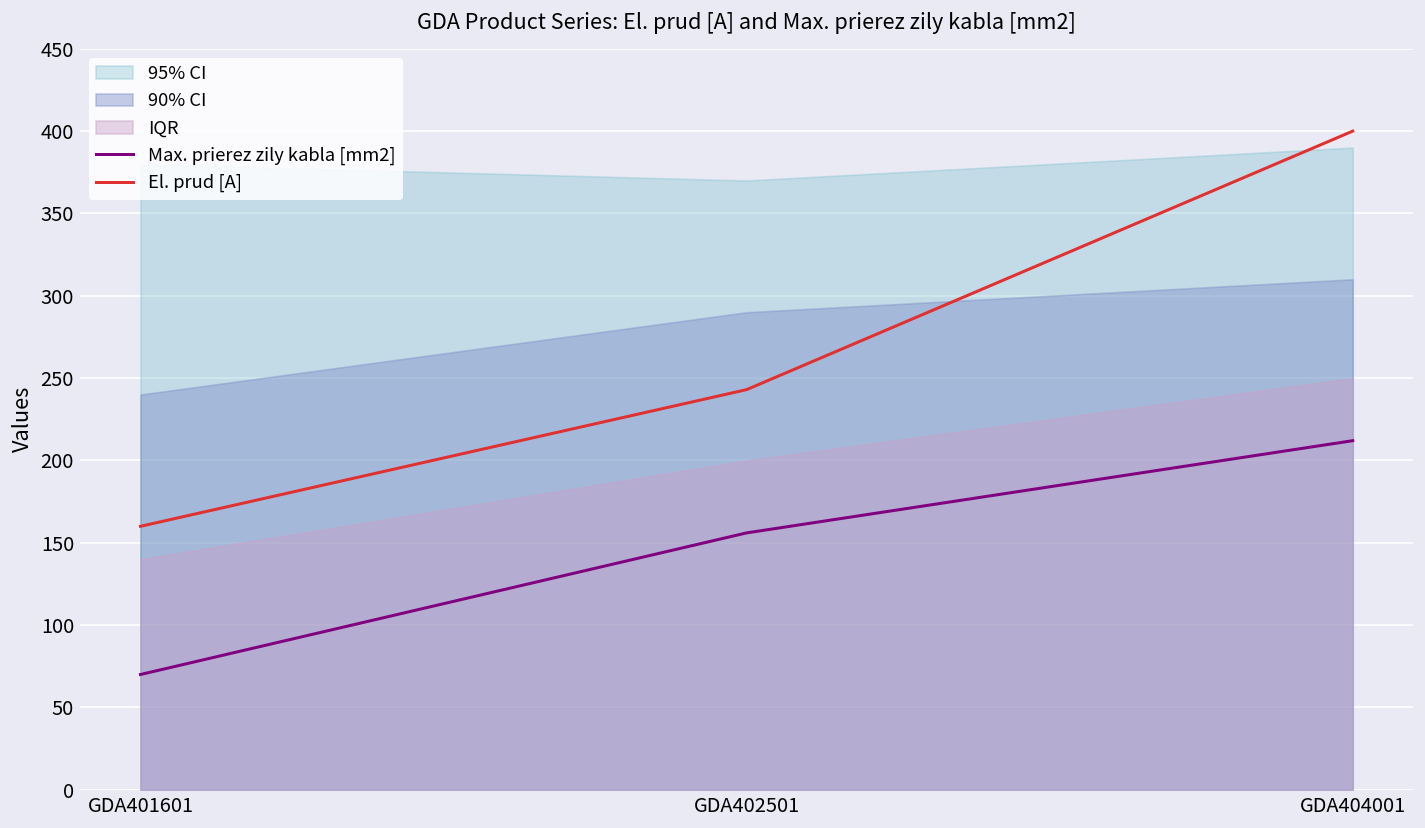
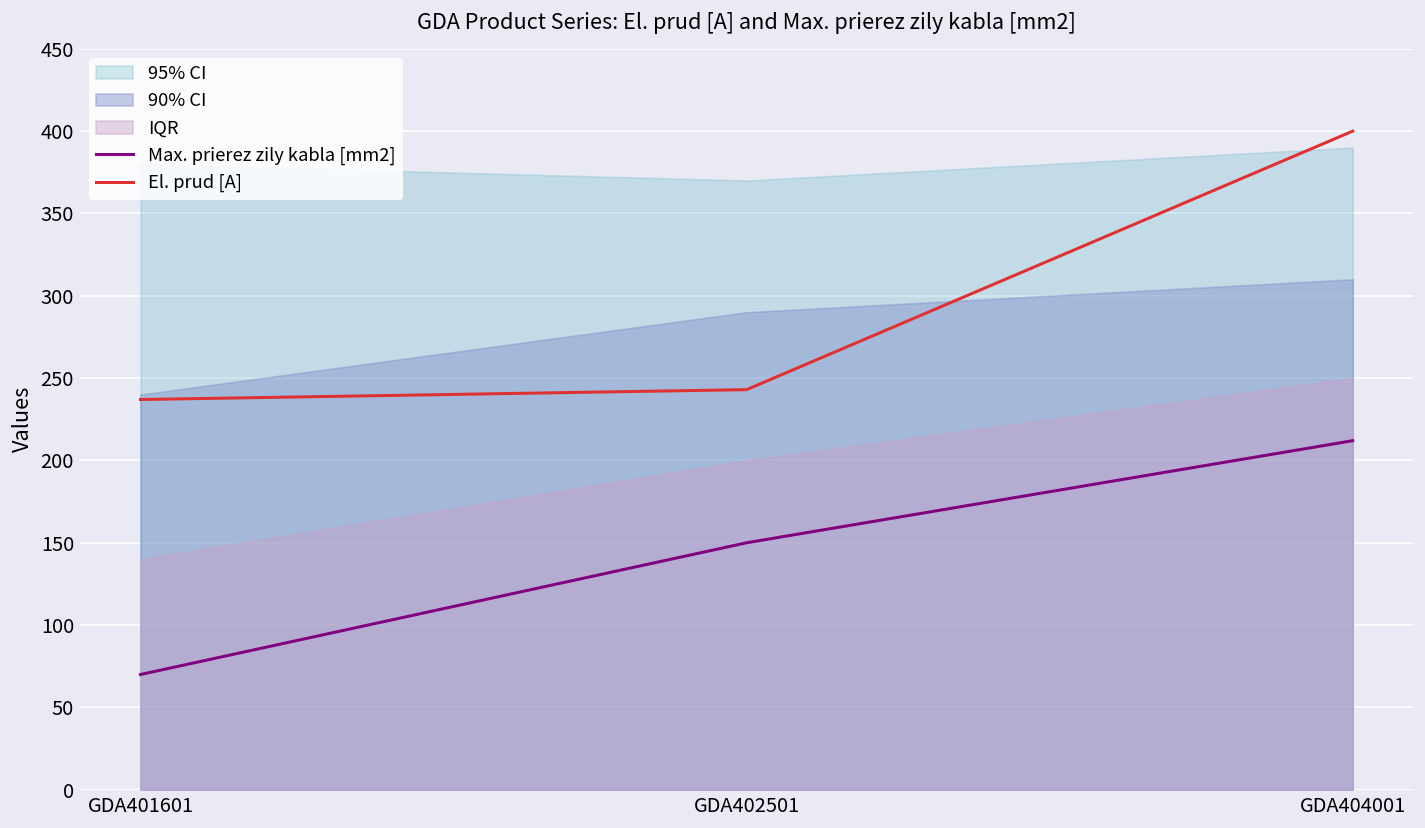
  {
    "Max. prierez zily kabla [mm2]": {
      "GDA401601": 70,
-     "GDA402501": 156,
+     "GDA402501": 150,
      "GDA404001": 212
    },
    "El. prud [A]": {
-     "GDA401601": 160,
+     "GDA401601": 237,
      "GDA402501": 243,
      "GDA404001": 400
    }
  }
